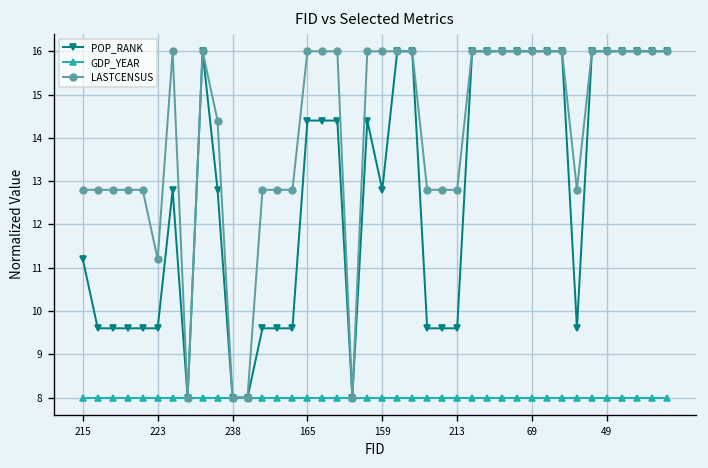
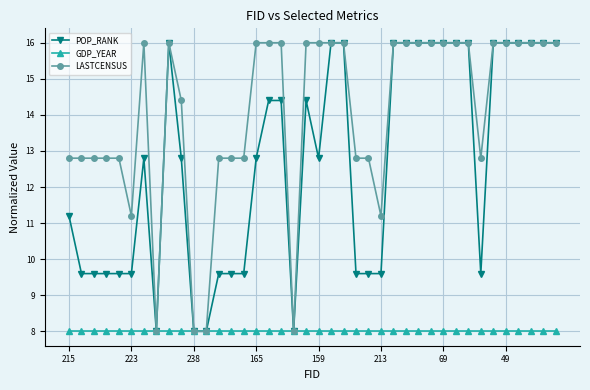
  {
    "POP_RANK": {
      "215": 11.2,
      "223": 9.6,
-     "165": 14.4,
+     "165": 12.8,
      "159": 12.8,
      "213": 9.6
    },
    "GDP_YEAR": {
      "215": 8.0,
      "223": 8.0,
      "165": 8.0,
      "159": 8.0,
      "213": 8.0,
      "69": 8.0,
      "49": 8.0
    },
    "LASTCENSUS": {
      "215": 12.8,
      "223": 11.2,
      "165": 16.0,
      "159": 16.0,
-     "213": 12.8
+     "213": 11.2
    }
  }
